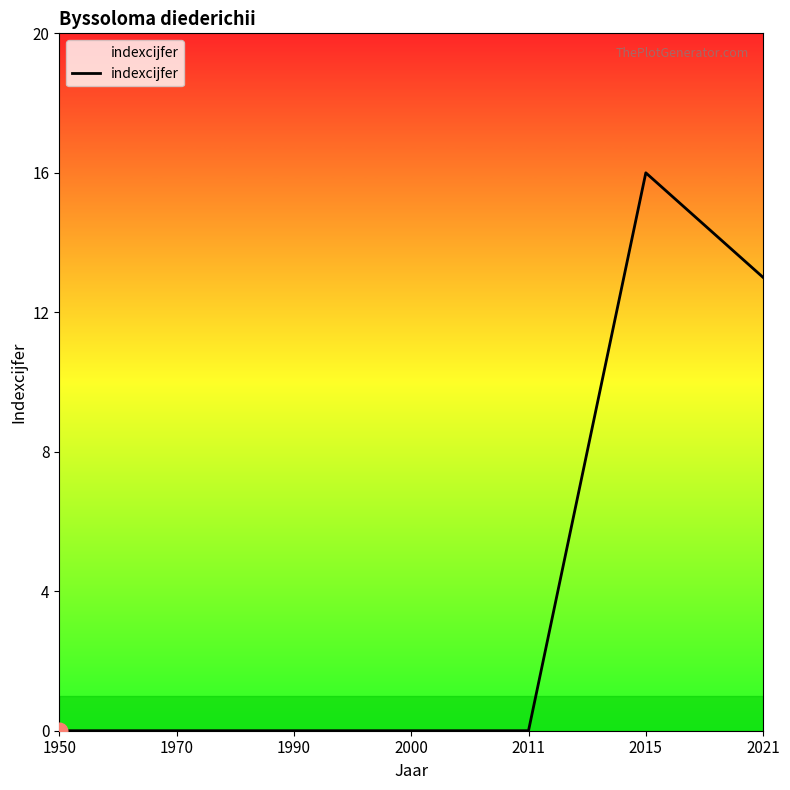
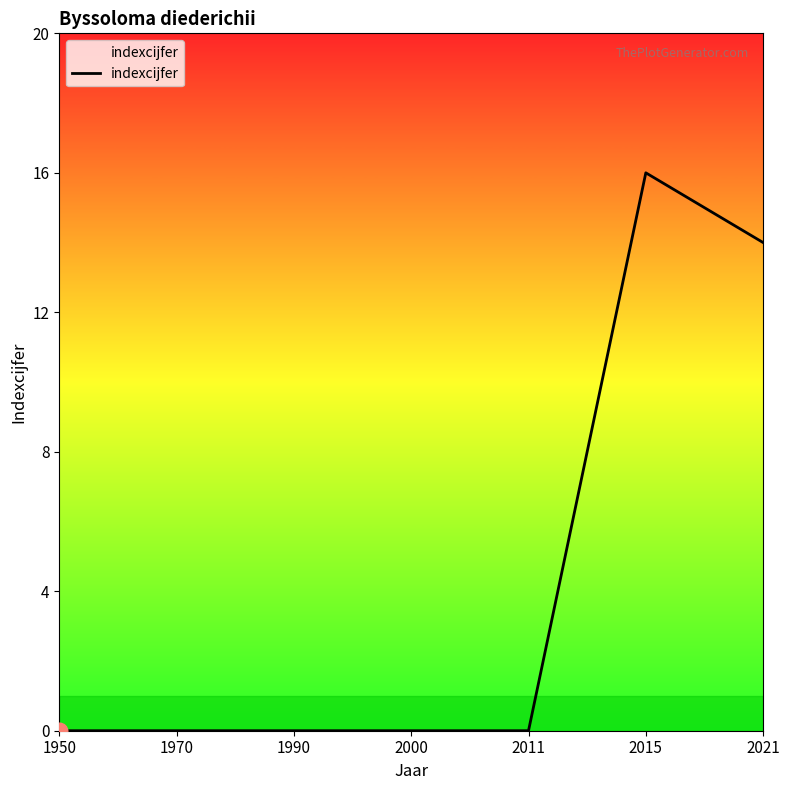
  {
    "indexcijfer": {
      "2015": 16,
-     "2021": 13
+     "2021": 14
    }
  }
